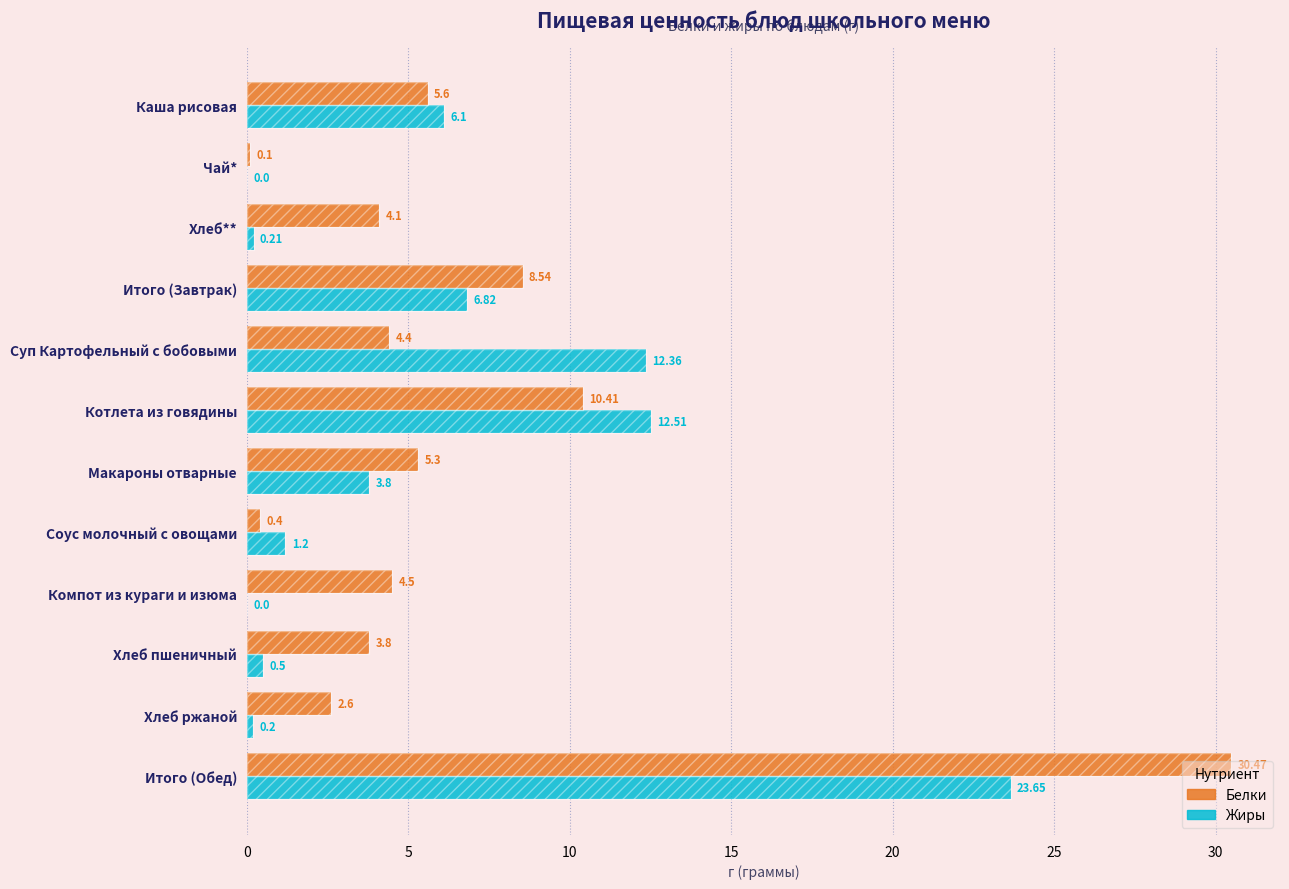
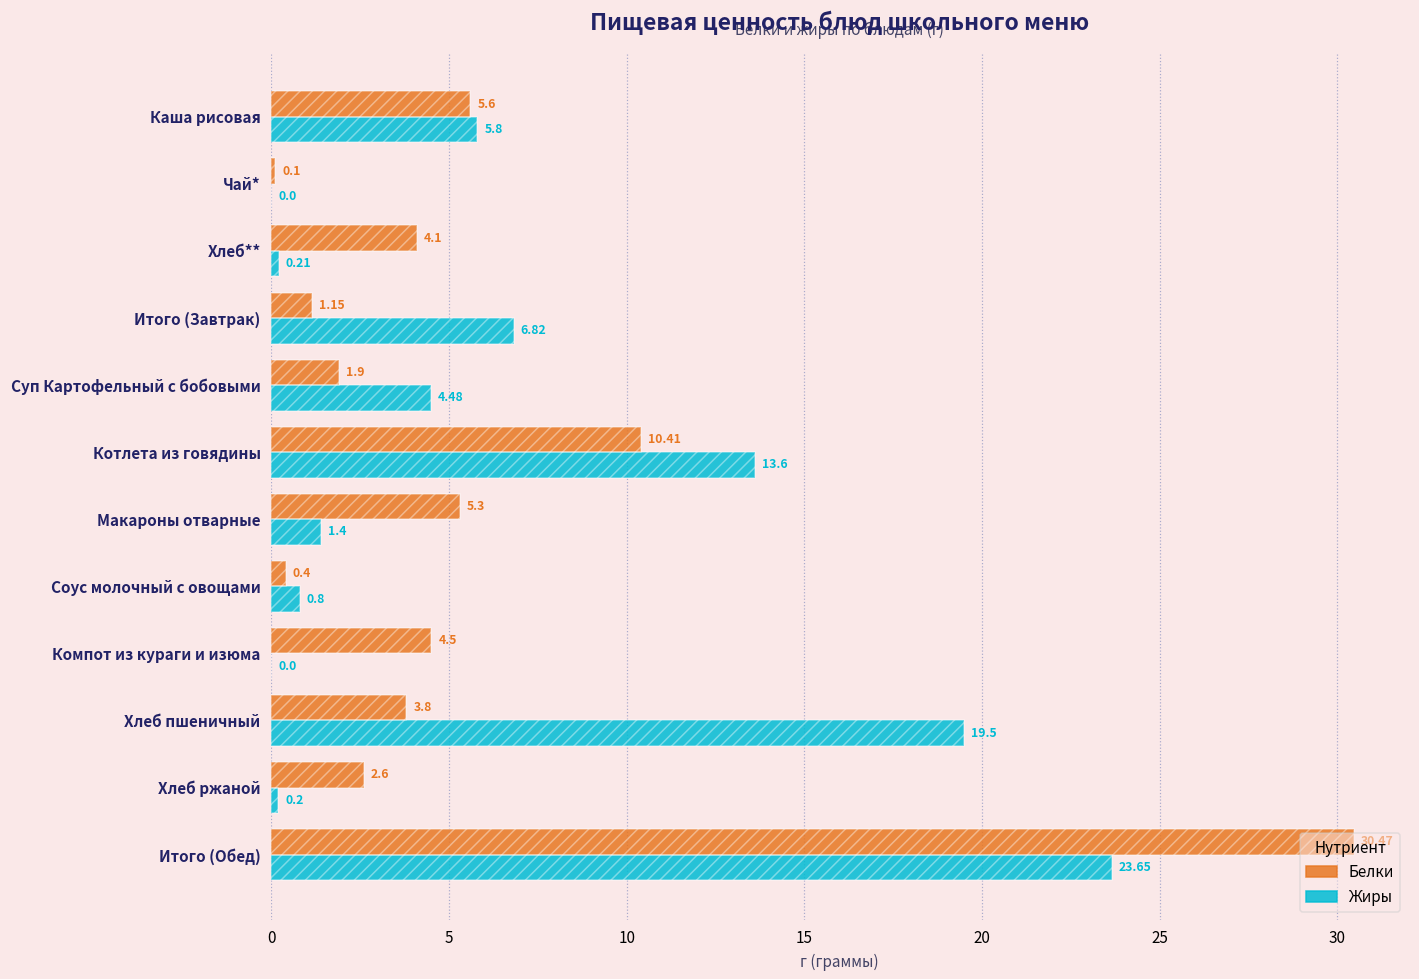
  {
    "Белки": {
      "Каша рисовая": 5.6,
      "Чай*": 0.1,
      "Хлеб**": 4.1,
-     "Итого (Завтрак)": 8.54,
-     "Суп Картофельный с бобовыми": 4.4,
+     "Итого (Завтрак)": 1.15,
+     "Суп Картофельный с бобовыми": 1.9,
      "Котлета из говядины": 10.41,
      "Макароны отварные": 5.3,
      "Соус молочный с овощами": 0.4,
      "Компот из кураги и изюма": 4.5,
      "Хлеб пшеничный": 3.8,
      "Хлеб ржаной": 2.6
    },
    "Жиры": {
-     "Каша рисовая": 6.1,
+     "Каша рисовая": 5.8,
      "Чай*": 0.0,
      "Хлеб**": 0.21,
      "Итого (Завтрак)": 6.82,
-     "Суп Картофельный с бобовыми": 12.36,
-     "Котлета из говядины": 12.51,
-     "Макароны отварные": 3.8,
-     "Соус молочный с овощами": 1.2,
+     "Суп Картофельный с бобовыми": 4.48,
+     "Котлета из говядины": 13.6,
+     "Макароны отварные": 1.4,
+     "Соус молочный с овощами": 0.8,
      "Компот из кураги и изюма": 0.0,
-     "Хлеб пшеничный": 0.5,
+     "Хлеб пшеничный": 19.5,
      "Хлеб ржаной": 0.2,
      "Итого (Обед)": 23.65
    }
  }
